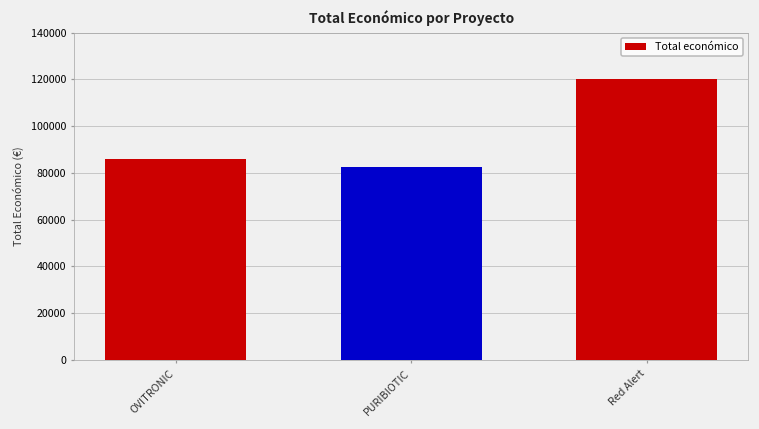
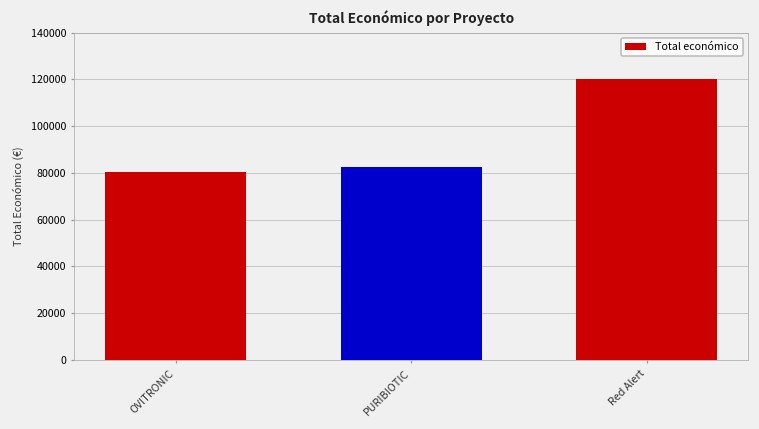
  {
-   "OVITRONIC": 86000,
+   "OVITRONIC": 80000,
    "PURIBIOTIC": 83000,
    "Red Alert": 120000
  }
